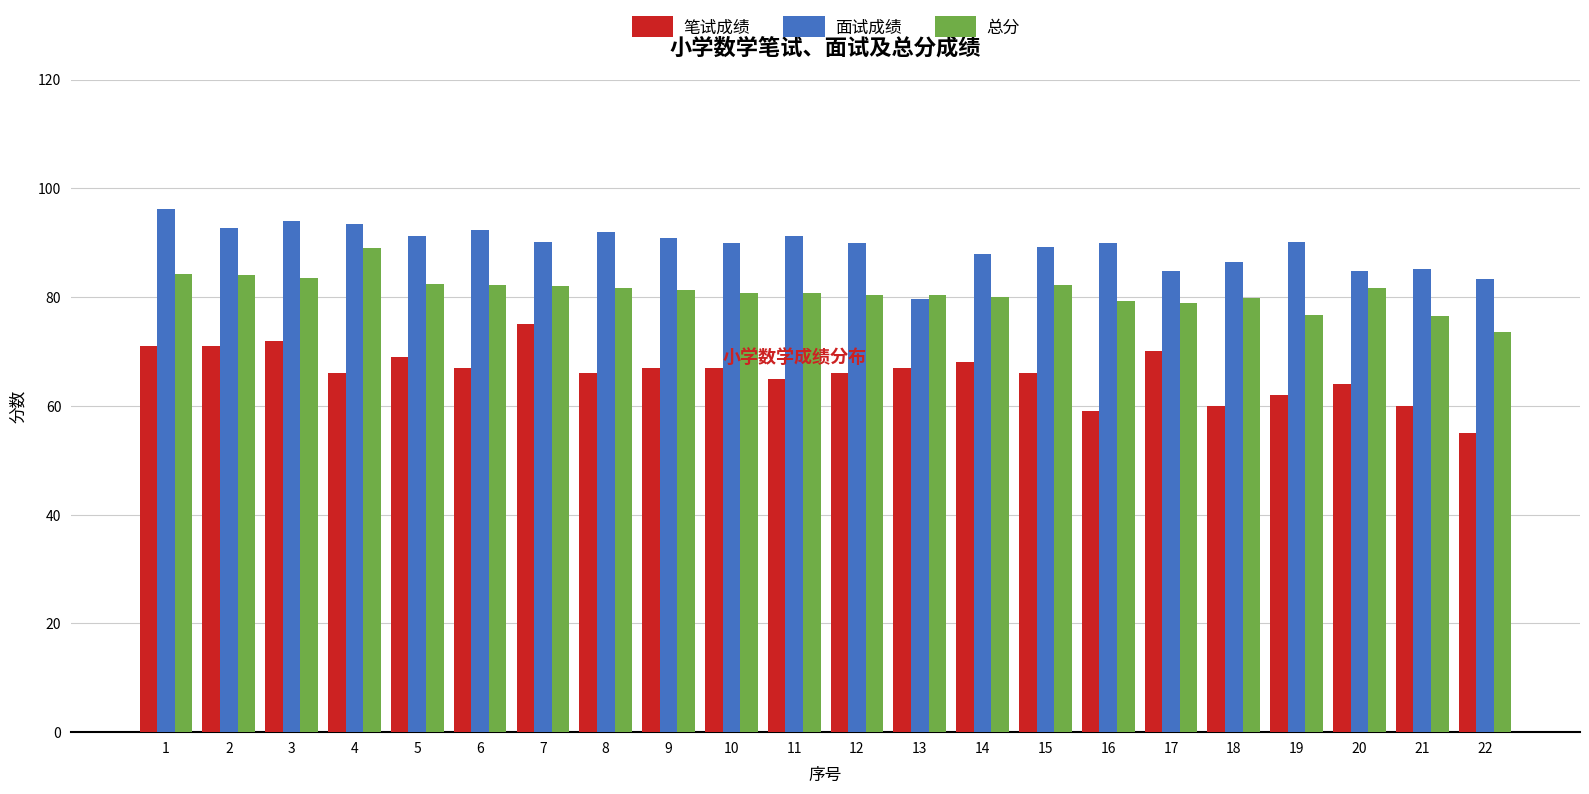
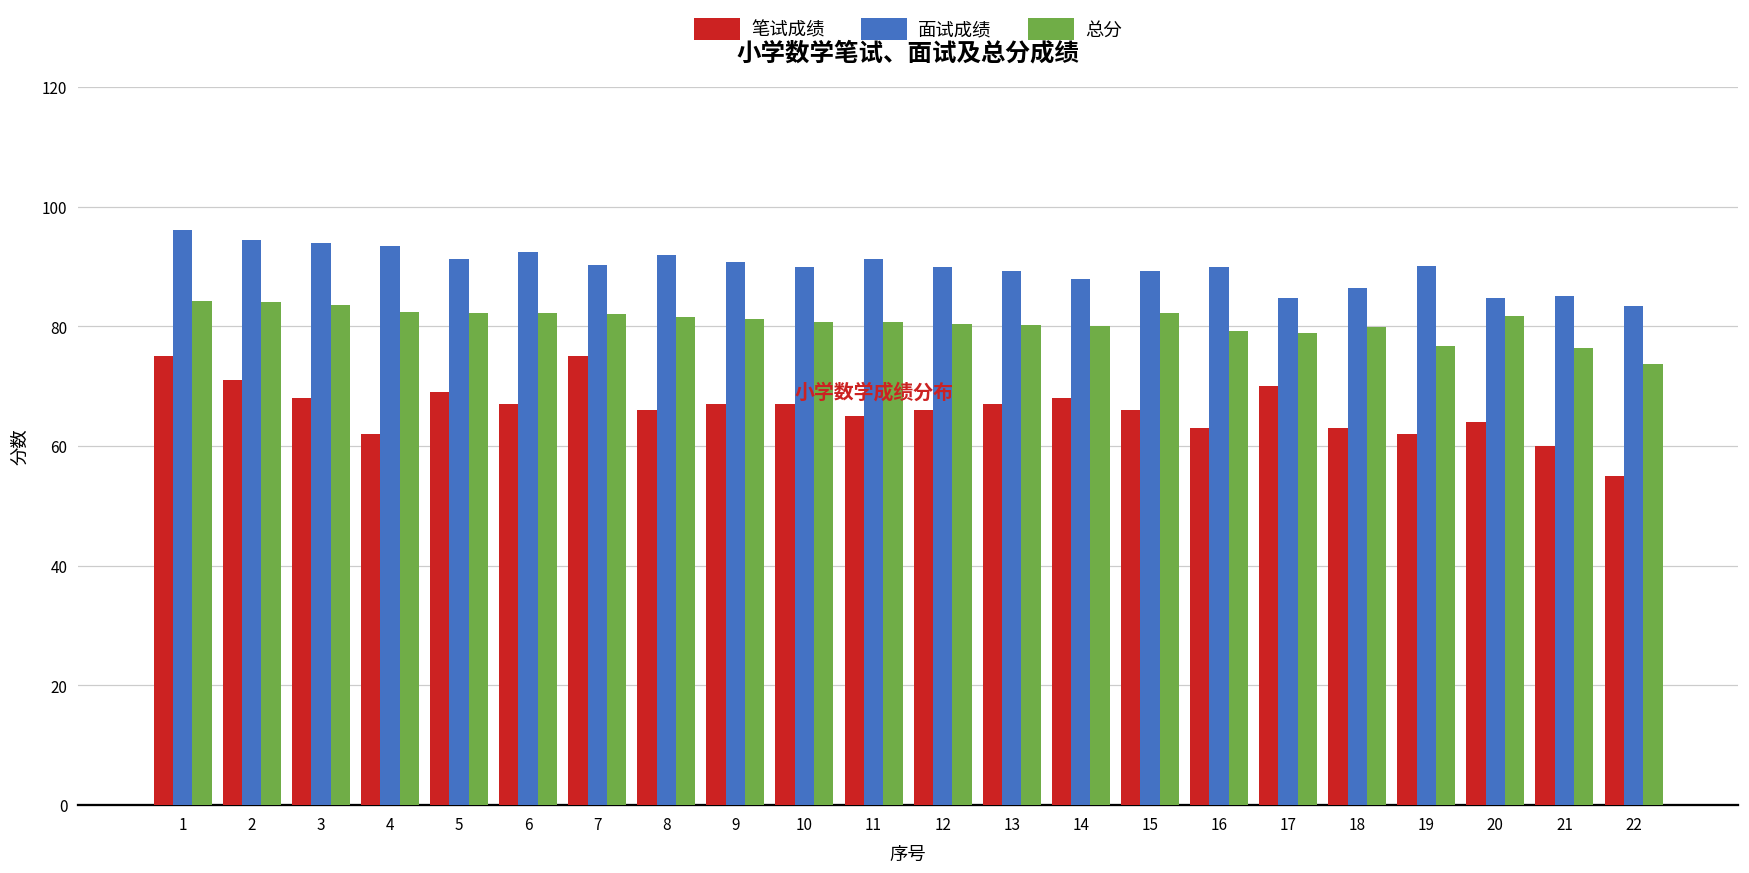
  {
    "笔试成绩": {
-     "1": 71,
+     "1": 75,
      "2": 71,
-     "3": 72,
-     "4": 66,
+     "3": 68,
+     "4": 62,
      "5": 69,
      "6": 67,
      "7": 75,
      "8": 66,
      "9": 67,
      "10": 67,
      "11": 65,
      "12": 66,
      "13": 67,
      "14": 68,
      "15": 66,
-     "16": 59,
+     "16": 63,
      "17": 70,
-     "18": 60,
+     "18": 63,
      "19": 62,
      "20": 64,
      "21": 60,
      "22": 55
    },
    "面试成绩": {
      "1": 96,
-     "2": 93,
+     "2": 95,
      "3": 94,
      "4": 93,
      "5": 91,
      "6": 92,
      "7": 90,
      "8": 92,
      "9": 91,
      "10": 90,
      "11": 91,
      "12": 90,
-     "13": 80,
+     "13": 89,
      "14": 88,
      "15": 89,
      "16": 90,
      "17": 85,
      "18": 86,
      "19": 90,
      "20": 85,
      "21": 85,
      "22": 83
    },
    "总分": {
      "1": 84,
      "2": 84,
      "3": 84,
-     "4": 89,
+     "4": 82,
      "5": 82,
      "6": 82,
      "7": 82,
      "8": 82,
      "9": 81,
      "10": 81,
      "11": 81,
      "12": 80,
      "13": 80,
      "14": 80,
      "15": 82,
      "16": 79,
      "17": 79,
      "18": 80,
      "19": 77,
      "20": 82,
      "21": 76,
      "22": 74
    }
  }
